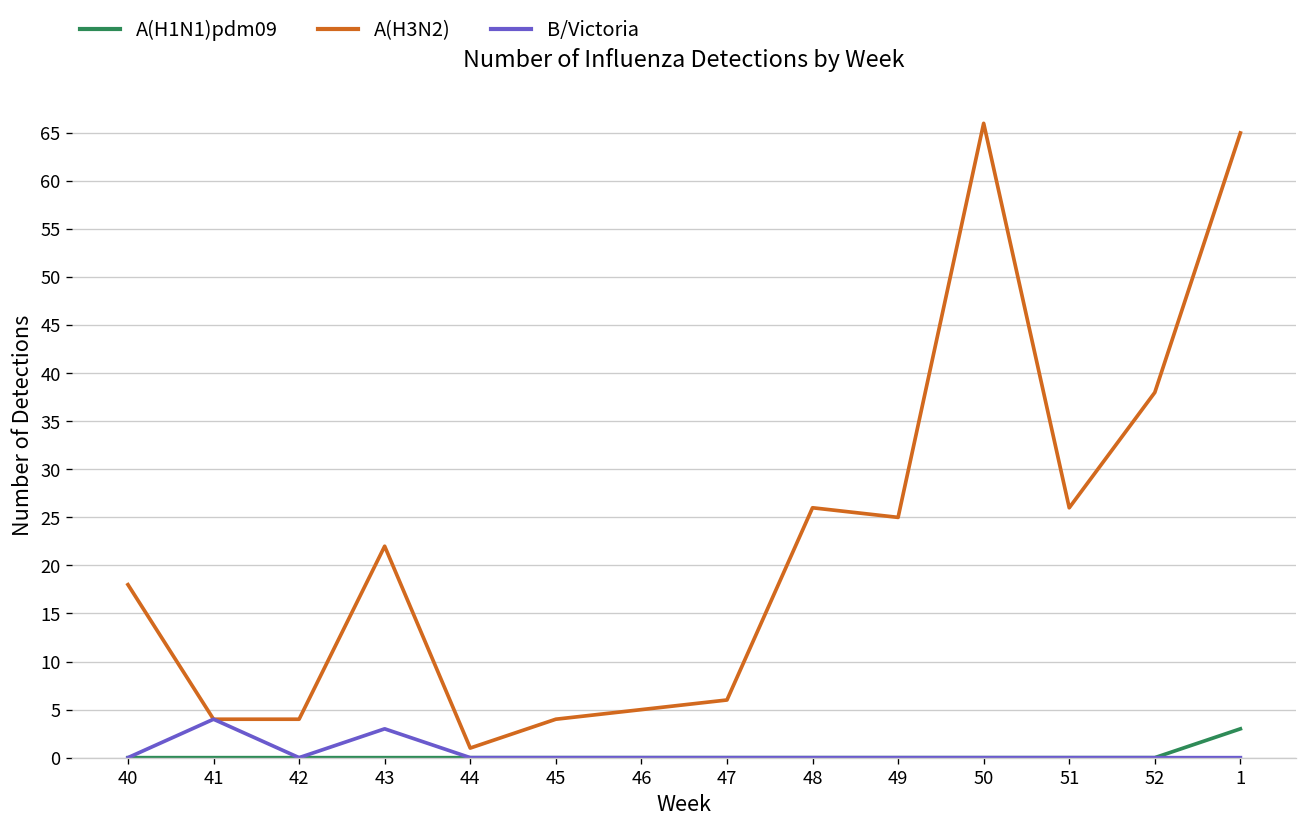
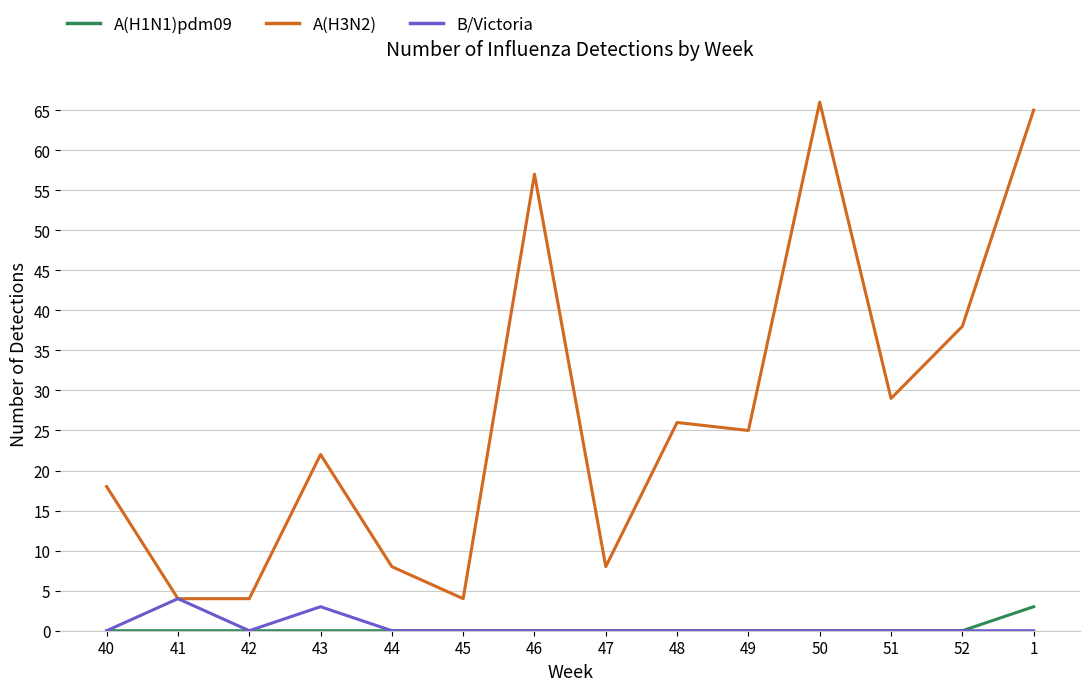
  {
    "A(H1N1)pdm09": {
      "41": 0,
      "43": 0,
      "1": 3
    },
    "A(H3N2)": {
      "40": 18,
      "42": 4,
      "43": 22,
-     "44": 1,
+     "44": 8,
      "45": 4,
-     "46": 5,
-     "47": 6,
+     "46": 57,
+     "47": 8,
      "48": 26,
      "49": 25,
      "50": 66,
-     "51": 26,
+     "51": 29,
      "52": 38,
      "1": 65
    },
    "B/Victoria": {
      "43": 3,
      "1": 0
    }
  }
